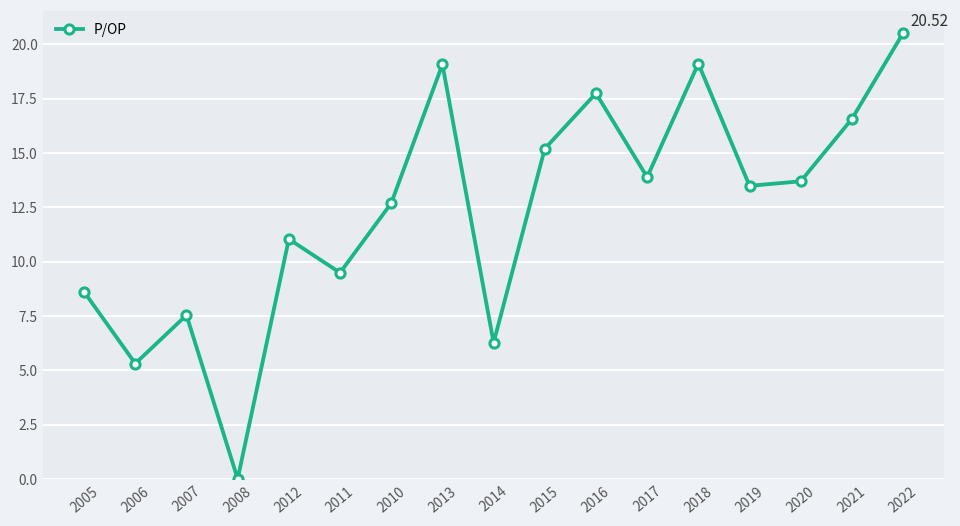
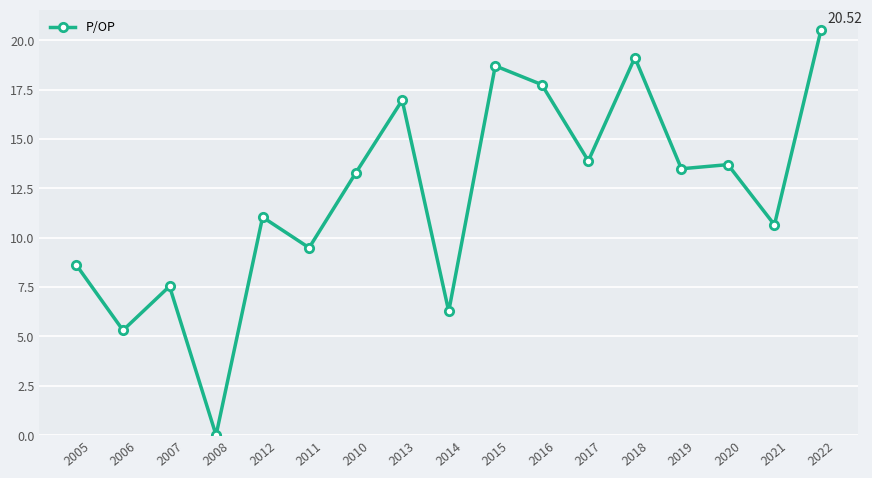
  {
    "2005": 8.6,
    "2006": 5.3,
    "2007": 7.5,
    "2008": 0.0,
    "2012": 11.0,
    "2011": 9.5,
-   "2010": 12.7,
-   "2013": 19.1,
+   "2010": 13.3,
+   "2013": 17.0,
    "2014": 6.3,
-   "2015": 15.2,
+   "2015": 18.7,
    "2016": 17.8,
    "2017": 13.9,
    "2018": 19.1,
    "2019": 13.5,
    "2020": 13.7,
-   "2021": 16.6
+   "2021": 10.7
  }
